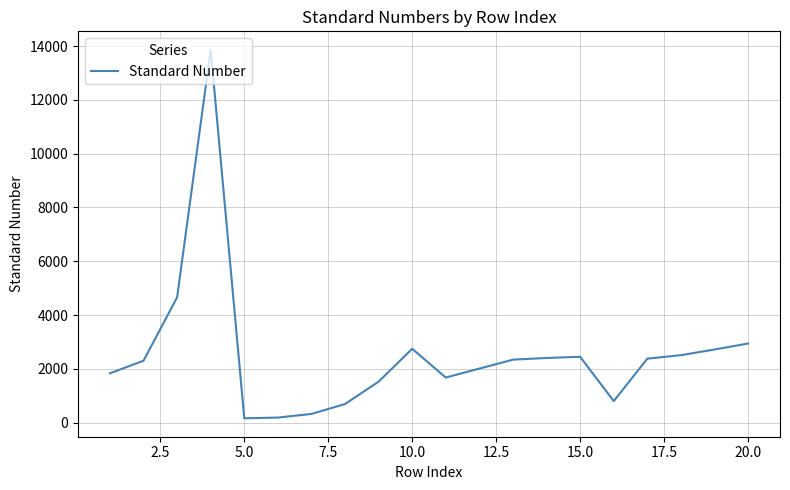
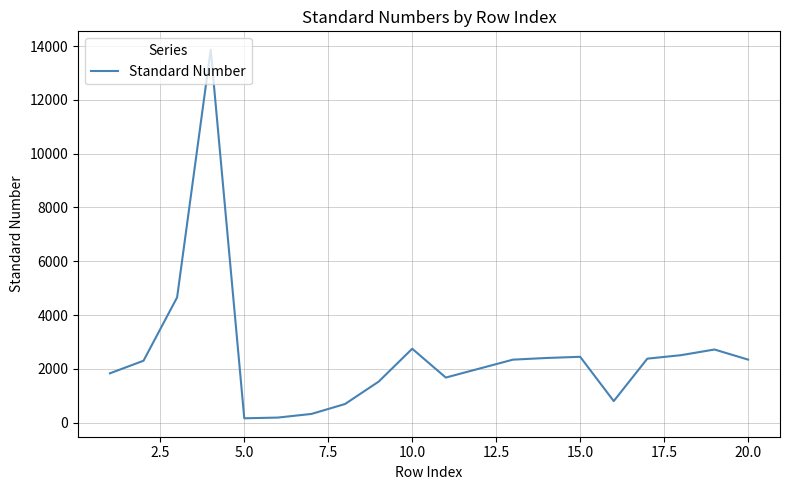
  {
    "5.0": 200,
    "10.0": 2700,
    "15.0": 2500,
-   "20.0": 2900
+   "20.0": 2300
  }
